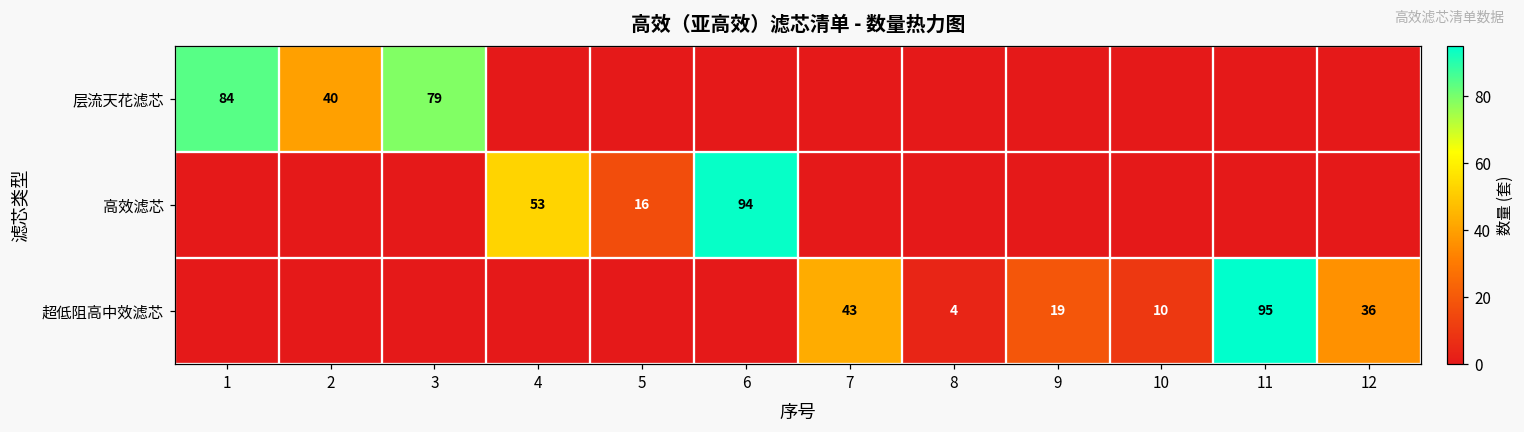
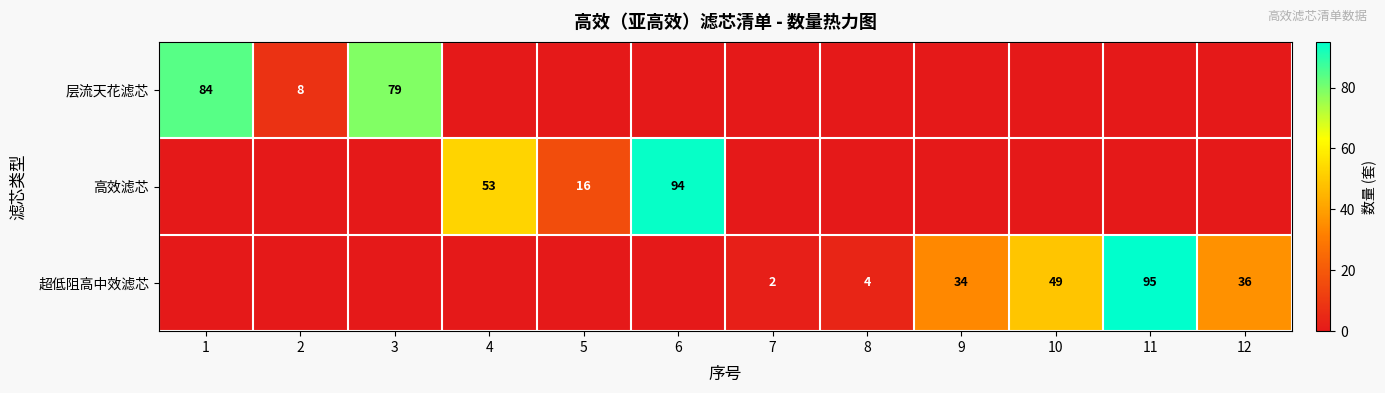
  {
    "层流天花滤芯": {
      "1": 84,
-     "2": 40,
+     "2": 8,
      "3": 79
    },
    "高效滤芯": {
      "4": 53,
      "5": 16,
      "6": 94
    },
    "超低阻高中效滤芯": {
-     "7": 43,
+     "7": 2,
      "8": 4,
-     "9": 19,
-     "10": 10,
+     "9": 34,
+     "10": 49,
      "11": 95,
      "12": 36
    }
  }
